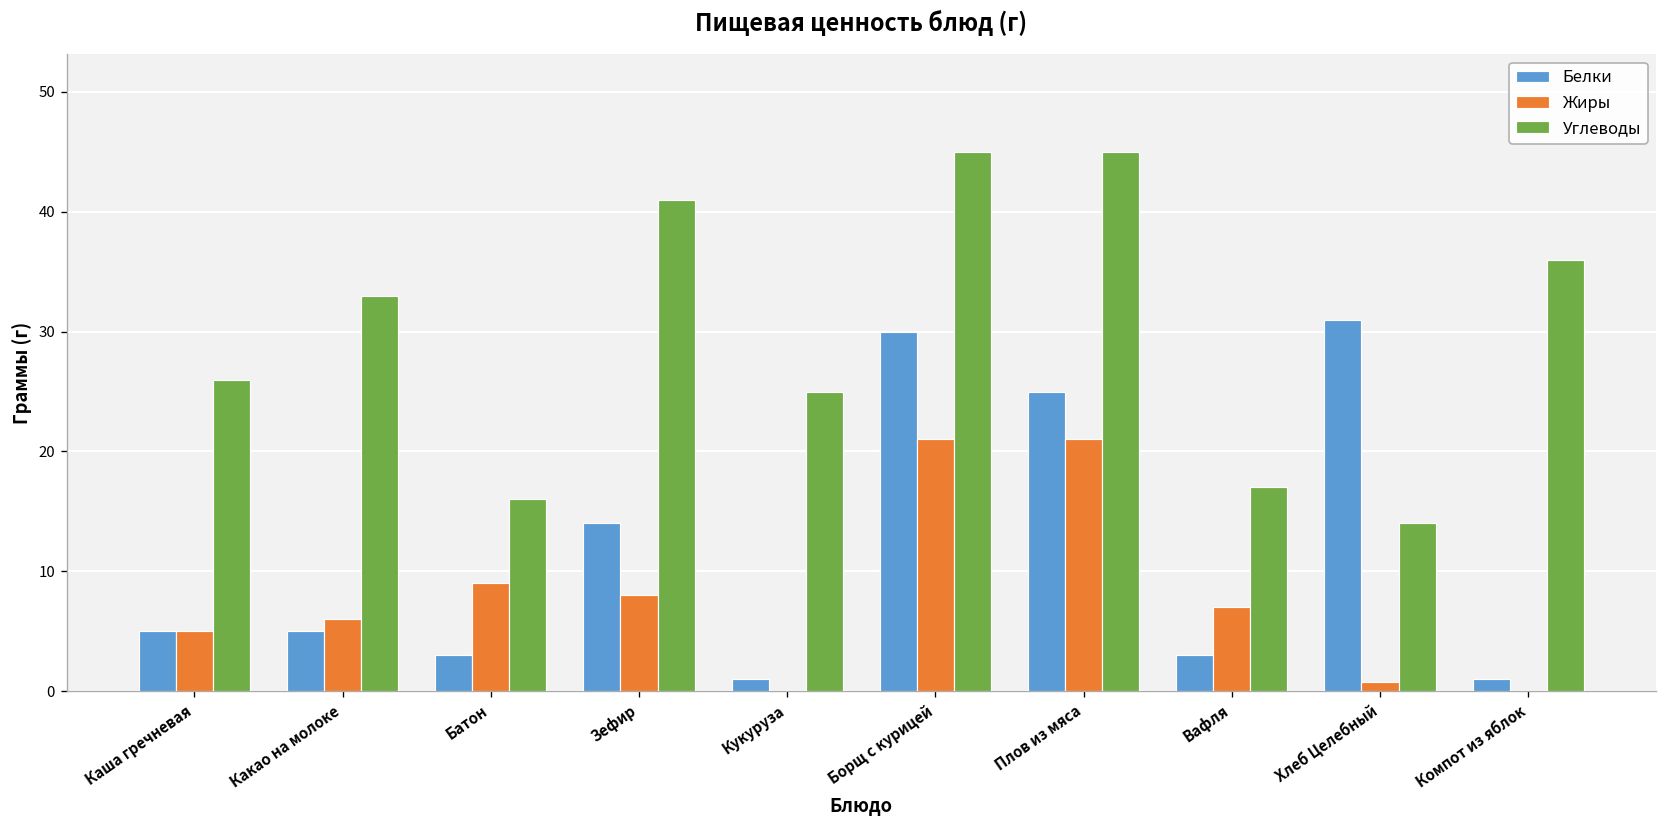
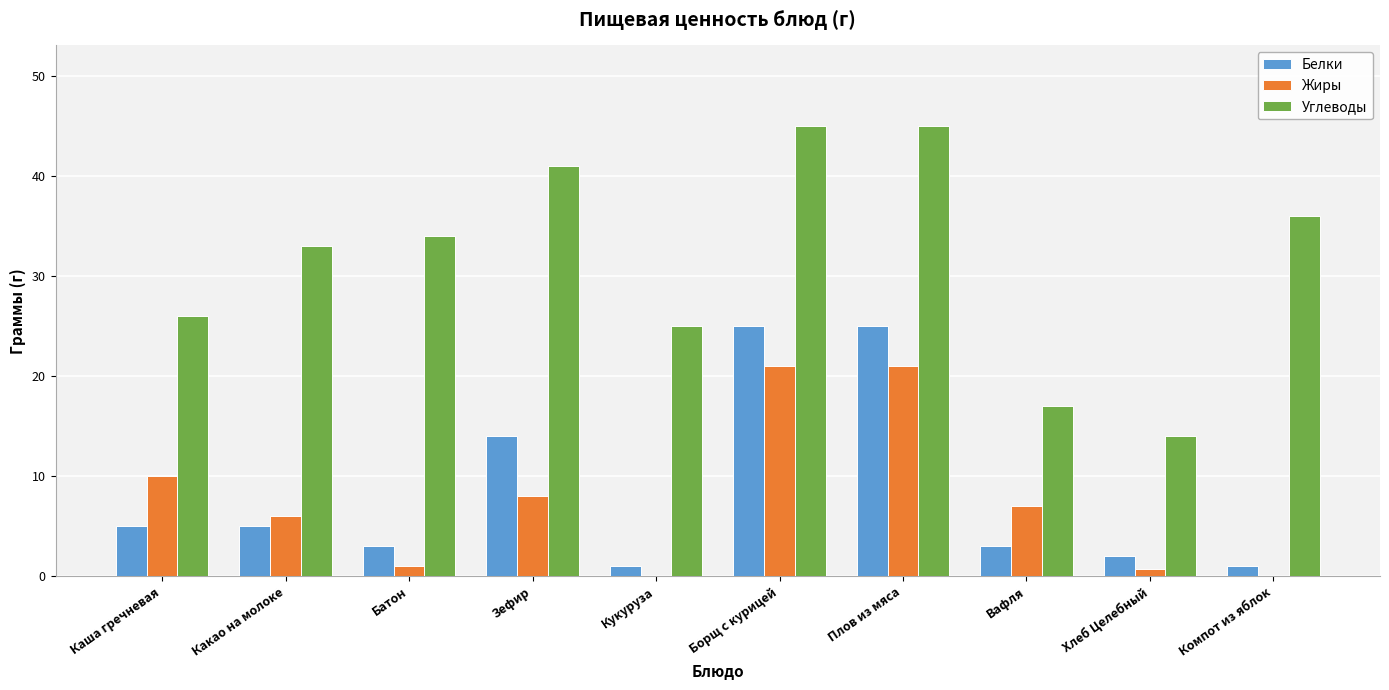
  {
    "Белки": {
      "Каша гречневая": 5,
      "Какао на молоке": 5,
      "Батон": 3,
      "Зефир": 14,
      "Кукуруза": 1,
-     "Борщ с курицей": 30,
+     "Борщ с курицей": 25,
      "Плов из мяса": 25,
      "Вафля": 3,
-     "Хлеб Целебный": 31,
+     "Хлеб Целебный": 2,
      "Компот из яблок": 1
    },
    "Жиры": {
-     "Каша гречневая": 5,
+     "Каша гречневая": 10,
      "Какао на молоке": 6,
-     "Батон": 9,
+     "Батон": 1,
      "Зефир": 8,
      "Кукуруза": 0,
      "Борщ с курицей": 21,
      "Плов из мяса": 21,
      "Вафля": 7,
      "Хлеб Целебный": 1,
      "Компот из яблок": 0
    },
    "Углеводы": {
      "Каша гречневая": 26,
      "Какао на молоке": 33,
-     "Батон": 16,
+     "Батон": 34,
      "Зефир": 41,
      "Кукуруза": 25,
      "Борщ с курицей": 45,
      "Плов из мяса": 45,
      "Вафля": 17,
      "Хлеб Целебный": 14,
      "Компот из яблок": 36
    }
  }
